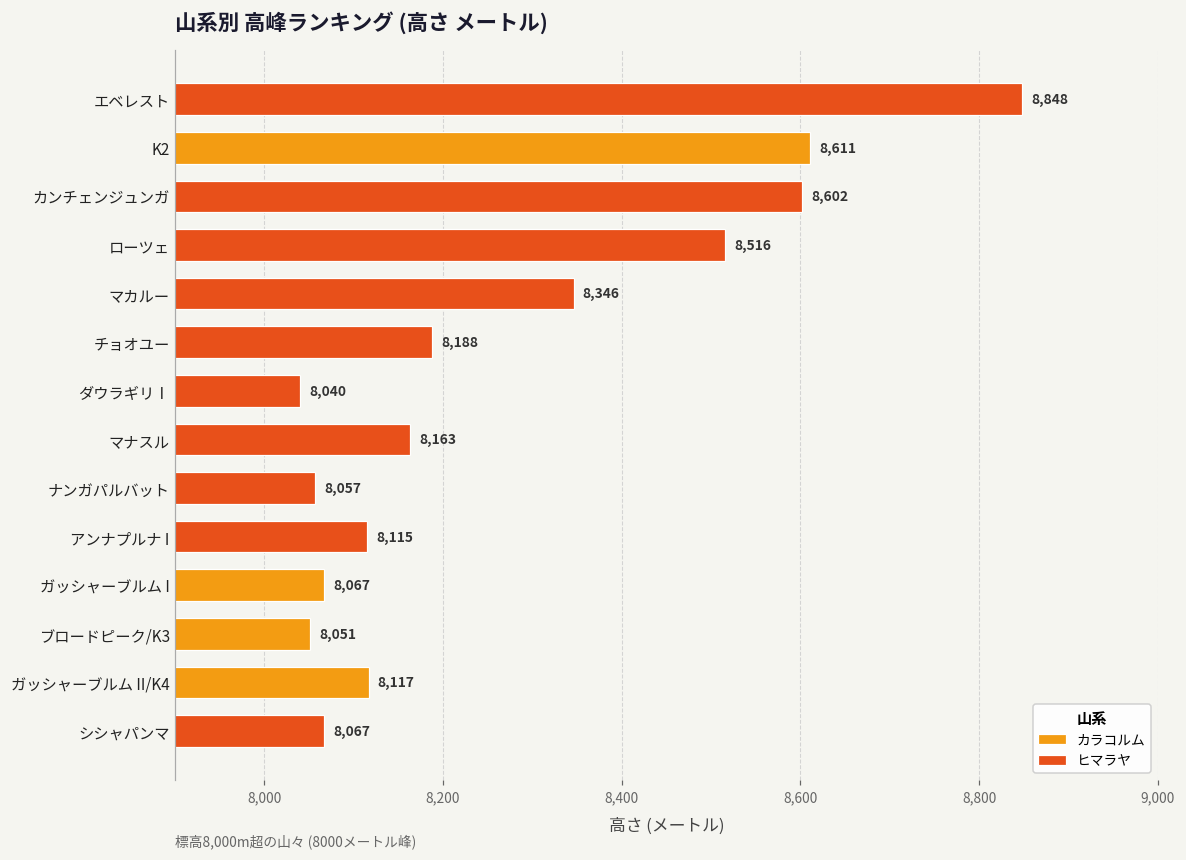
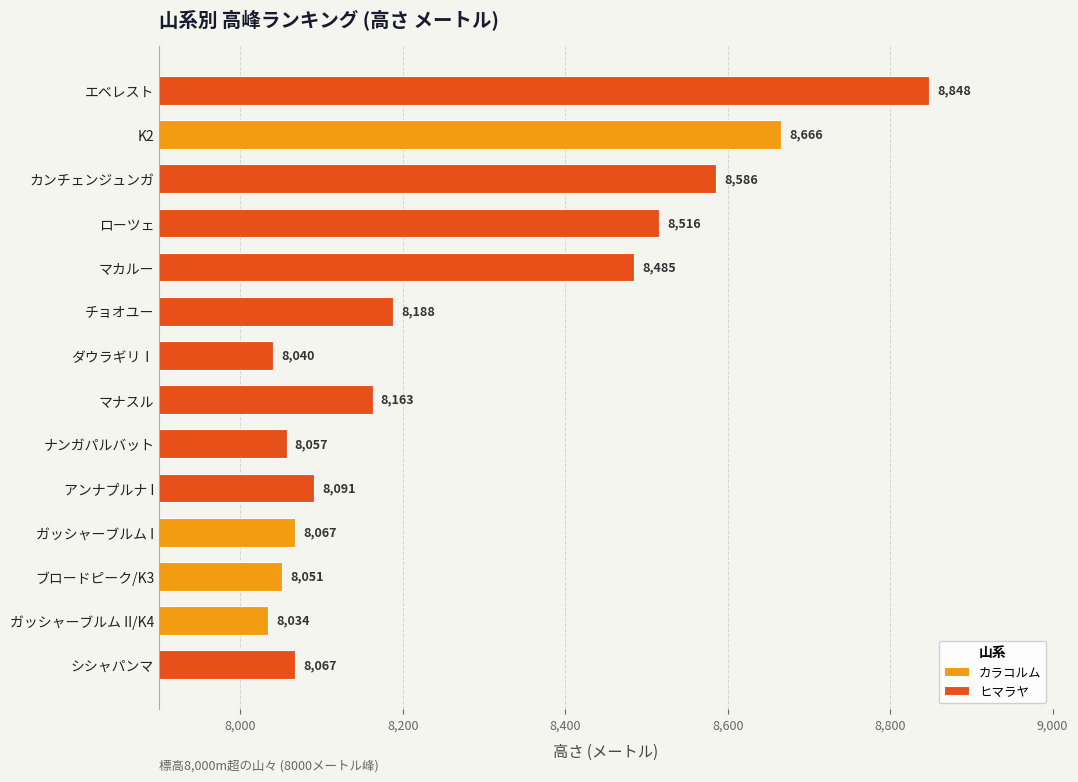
  {
    "カラコルム": {
-     "K2": "8,611",
+     "K2": "8,666",
      "ガッシャーブルム I": "8,067",
      "ブロードピーク/K3": "8,051",
-     "ガッシャーブルム II/K4": "8,117"
+     "ガッシャーブルム II/K4": "8,034"
    },
    "ヒマラヤ": {
      "エベレスト": "8,848",
-     "カンチェンジュンガ": "8,602",
+     "カンチェンジュンガ": "8,586",
      "ローツェ": "8,516",
-     "マカルー": "8,346",
+     "マカルー": "8,485",
      "チョオユー": "8,188",
      "ダウラギリⅠ": "8,040",
      "マナスル": "8,163",
      "ナンガパルバット": "8,057",
-     "アンナプルナ I": "8,115",
+     "アンナプルナ I": "8,091",
      "シシャパンマ": "8,067"
    }
  }
